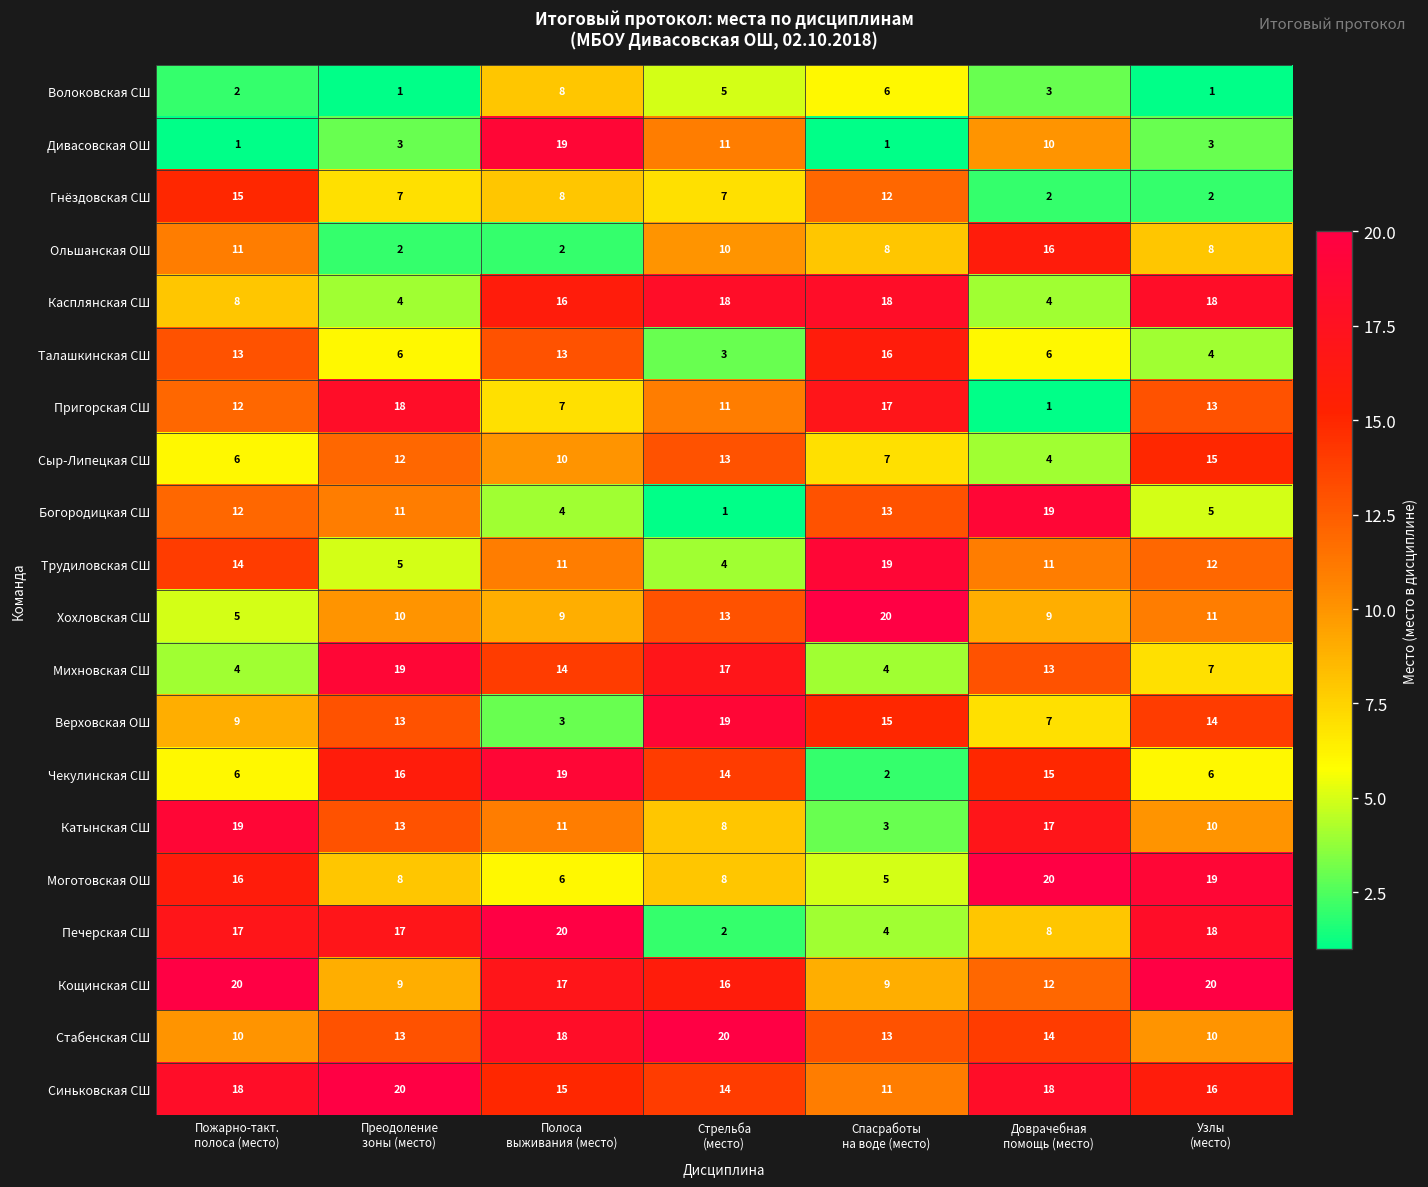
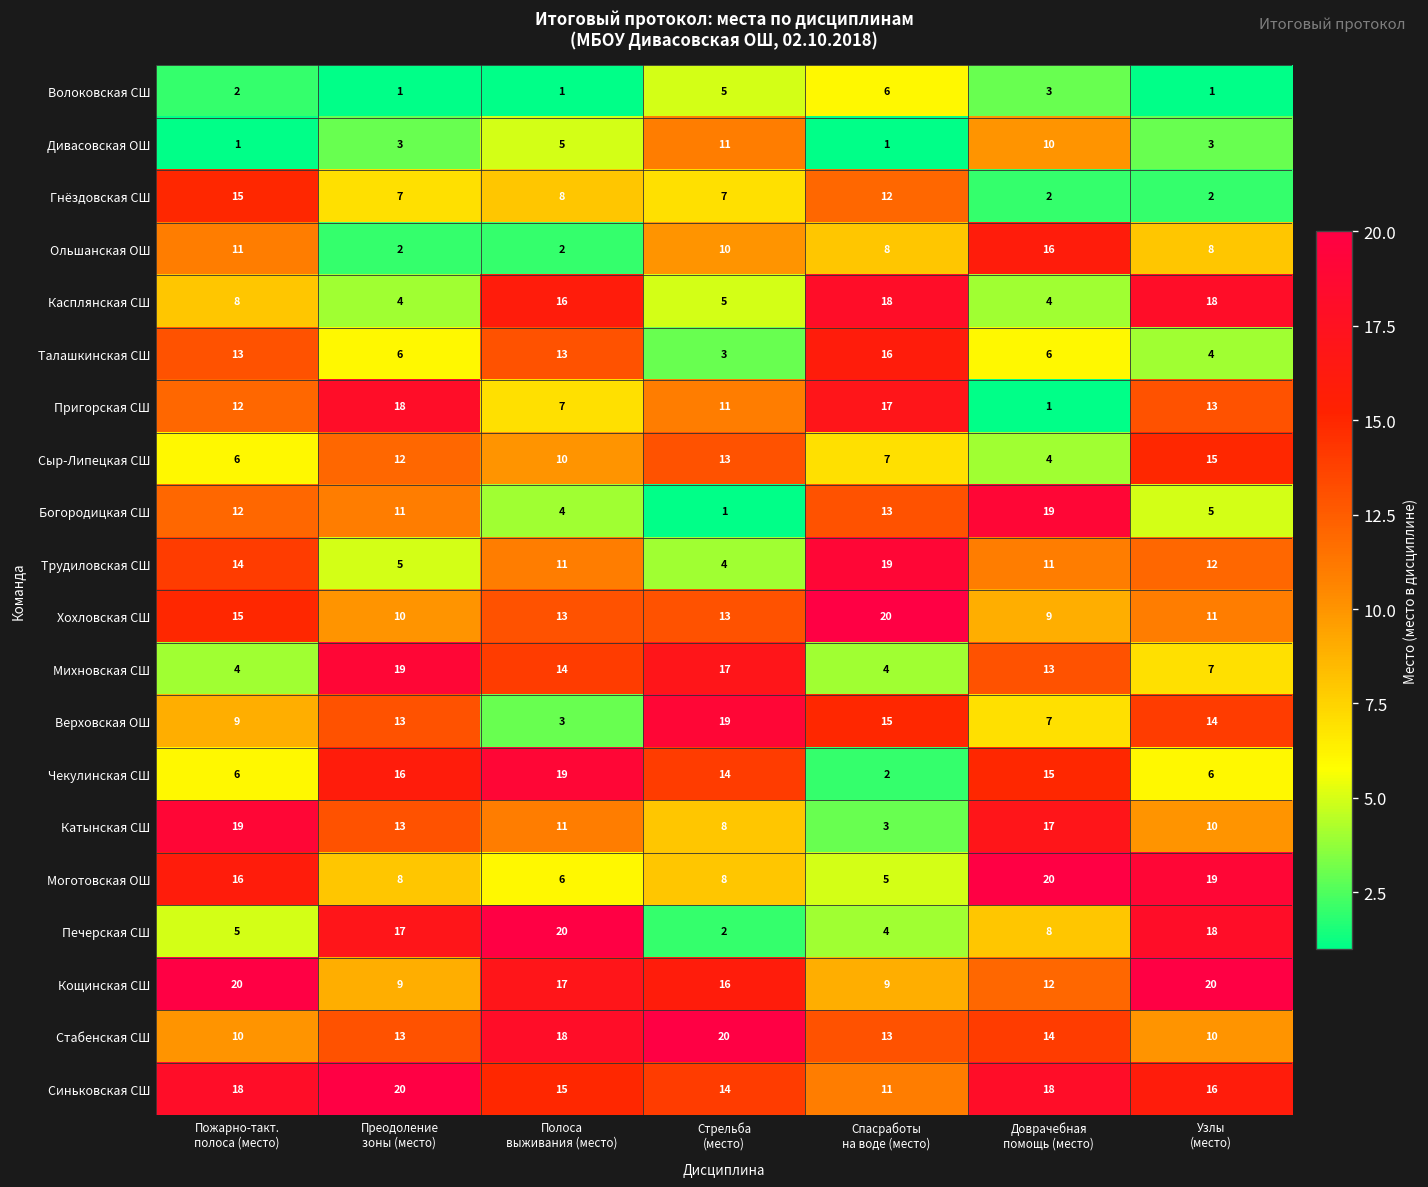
  {
    "Волоковская СШ": {
      "Пожарно-такт. полоса (место)": 2,
      "Преодоление зоны (место)": 1,
-     "Полоса выживания (место)": 8,
+     "Полоса выживания (место)": 1,
      "Стрельба (место)": 5,
      "Спасработы на воде (место)": 6,
      "Доврачебная помощь (место)": 3,
      "Узлы (место)": 1
    },
    "Дивасовская ОШ": {
      "Пожарно-такт. полоса (место)": 1,
      "Преодоление зоны (место)": 3,
-     "Полоса выживания (место)": 19,
+     "Полоса выживания (место)": 5,
      "Стрельба (место)": 11,
      "Спасработы на воде (место)": 1,
      "Доврачебная помощь (место)": 10,
      "Узлы (место)": 3
    },
    "Гнёздовская СШ": {
      "Пожарно-такт. полоса (место)": 15,
      "Преодоление зоны (место)": 7,
      "Полоса выживания (место)": 8,
      "Стрельба (место)": 7,
      "Спасработы на воде (место)": 12,
      "Доврачебная помощь (место)": 2,
      "Узлы (место)": 2
    },
    "Ольшанская ОШ": {
      "Пожарно-такт. полоса (место)": 11,
      "Преодоление зоны (место)": 2,
      "Полоса выживания (место)": 2,
      "Стрельба (место)": 10,
      "Спасработы на воде (место)": 8,
      "Доврачебная помощь (место)": 16,
      "Узлы (место)": 8
    },
    "Касплянская СШ": {
      "Пожарно-такт. полоса (место)": 8,
      "Преодоление зоны (место)": 4,
      "Полоса выживания (место)": 16,
-     "Стрельба (место)": 18,
+     "Стрельба (место)": 5,
      "Спасработы на воде (место)": 18,
      "Доврачебная помощь (место)": 4,
      "Узлы (место)": 18
    },
    "Талашкинская СШ": {
      "Пожарно-такт. полоса (место)": 13,
      "Преодоление зоны (место)": 6,
      "Полоса выживания (место)": 13,
      "Стрельба (место)": 3,
      "Спасработы на воде (место)": 16,
      "Доврачебная помощь (место)": 6,
      "Узлы (место)": 4
    },
    "Пригорская СШ": {
      "Пожарно-такт. полоса (место)": 12,
      "Преодоление зоны (место)": 18,
      "Полоса выживания (место)": 7,
      "Стрельба (место)": 11,
      "Спасработы на воде (место)": 17,
      "Доврачебная помощь (место)": 1,
      "Узлы (место)": 13
    },
    "Сыр-Липецкая СШ": {
      "Пожарно-такт. полоса (место)": 6,
      "Преодоление зоны (место)": 12,
      "Полоса выживания (место)": 10,
      "Стрельба (место)": 13,
      "Спасработы на воде (место)": 7,
      "Доврачебная помощь (место)": 4,
      "Узлы (место)": 15
    },
    "Богородицкая СШ": {
      "Пожарно-такт. полоса (место)": 12,
      "Преодоление зоны (место)": 11,
      "Полоса выживания (место)": 4,
      "Стрельба (место)": 1,
      "Спасработы на воде (место)": 13,
      "Доврачебная помощь (место)": 19,
      "Узлы (место)": 5
    },
    "Трудиловская СШ": {
      "Пожарно-такт. полоса (место)": 14,
      "Преодоление зоны (место)": 5,
      "Полоса выживания (место)": 11,
      "Стрельба (место)": 4,
      "Спасработы на воде (место)": 19,
      "Доврачебная помощь (место)": 11,
      "Узлы (место)": 12
    },
    "Хохловская СШ": {
-     "Пожарно-такт. полоса (место)": 5,
+     "Пожарно-такт. полоса (место)": 15,
      "Преодоление зоны (место)": 10,
-     "Полоса выживания (место)": 9,
+     "Полоса выживания (место)": 13,
      "Стрельба (место)": 13,
      "Спасработы на воде (место)": 20,
      "Доврачебная помощь (место)": 9,
      "Узлы (место)": 11
    },
    "Михновская СШ": {
      "Пожарно-такт. полоса (место)": 4,
      "Преодоление зоны (место)": 19,
      "Полоса выживания (место)": 14,
      "Стрельба (место)": 17,
      "Спасработы на воде (место)": 4,
      "Доврачебная помощь (место)": 13,
      "Узлы (место)": 7
    },
    "Верховская ОШ": {
      "Пожарно-такт. полоса (место)": 9,
      "Преодоление зоны (место)": 13,
      "Полоса выживания (место)": 3,
      "Стрельба (место)": 19,
      "Спасработы на воде (место)": 15,
      "Доврачебная помощь (место)": 7,
      "Узлы (место)": 14
    },
    "Чекулинская СШ": {
      "Пожарно-такт. полоса (место)": 6,
      "Преодоление зоны (место)": 16,
      "Полоса выживания (место)": 19,
      "Стрельба (место)": 14,
      "Спасработы на воде (место)": 2,
      "Доврачебная помощь (место)": 15,
      "Узлы (место)": 6
    },
    "Катынская СШ": {
      "Пожарно-такт. полоса (место)": 19,
      "Преодоление зоны (место)": 13,
      "Полоса выживания (место)": 11,
      "Стрельба (место)": 8,
      "Спасработы на воде (место)": 3,
      "Доврачебная помощь (место)": 17,
      "Узлы (место)": 10
    },
    "Моготовская ОШ": {
      "Пожарно-такт. полоса (место)": 16,
      "Преодоление зоны (место)": 8,
      "Полоса выживания (место)": 6,
      "Стрельба (место)": 8,
      "Спасработы на воде (место)": 5,
      "Доврачебная помощь (место)": 20,
      "Узлы (место)": 19
    },
    "Печерская СШ": {
-     "Пожарно-такт. полоса (место)": 17,
+     "Пожарно-такт. полоса (место)": 5,
      "Преодоление зоны (место)": 17,
      "Полоса выживания (место)": 20,
      "Стрельба (место)": 2,
      "Спасработы на воде (место)": 4,
      "Доврачебная помощь (место)": 8,
      "Узлы (место)": 18
    },
    "Кощинская СШ": {
      "Пожарно-такт. полоса (место)": 20,
      "Преодоление зоны (место)": 9,
      "Полоса выживания (место)": 17,
      "Стрельба (место)": 16,
      "Спасработы на воде (место)": 9,
      "Доврачебная помощь (место)": 12,
      "Узлы (место)": 20
    },
    "Стабенская СШ": {
      "Пожарно-такт. полоса (место)": 10,
      "Преодоление зоны (место)": 13,
      "Полоса выживания (место)": 18,
      "Стрельба (место)": 20,
      "Спасработы на воде (место)": 13,
      "Доврачебная помощь (место)": 14,
      "Узлы (место)": 10
    },
    "Синьковская СШ": {
      "Пожарно-такт. полоса (место)": 18,
      "Преодоление зоны (место)": 20,
      "Полоса выживания (место)": 15,
      "Стрельба (место)": 14,
      "Спасработы на воде (место)": 11,
      "Доврачебная помощь (место)": 18,
      "Узлы (место)": 16
    }
  }
